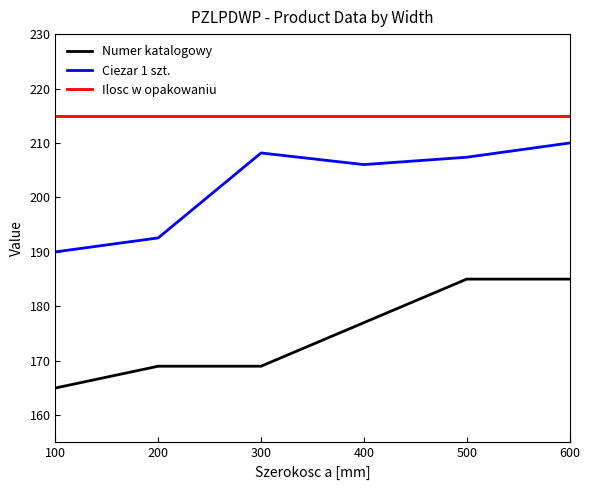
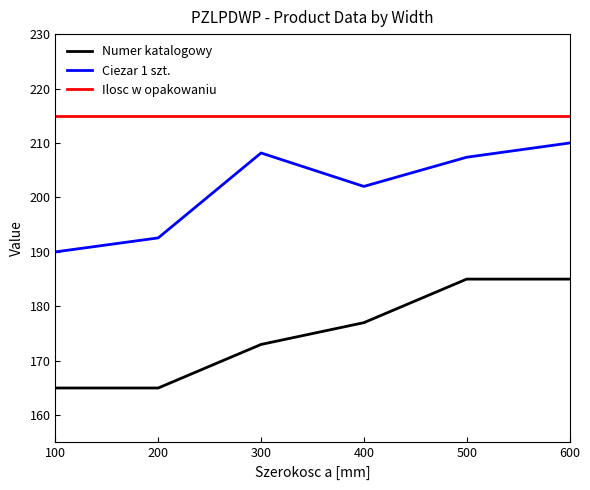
  {
    "Numer katalogowy": {
      "100": 165,
-     "200": 169,
-     "300": 169,
+     "200": 165,
+     "300": 173,
      "400": 177,
      "500": 185,
      "600": 185
    },
    "Ciezar 1 szt.": {
      "100": 190,
      "200": 193,
      "300": 208,
-     "400": 206,
+     "400": 202,
      "500": 207,
      "600": 210
    },
    "Ilosc w opakowaniu": {
      "100": 215,
      "200": 215,
      "300": 215,
      "400": 215,
      "500": 215,
      "600": 215
    }
  }
